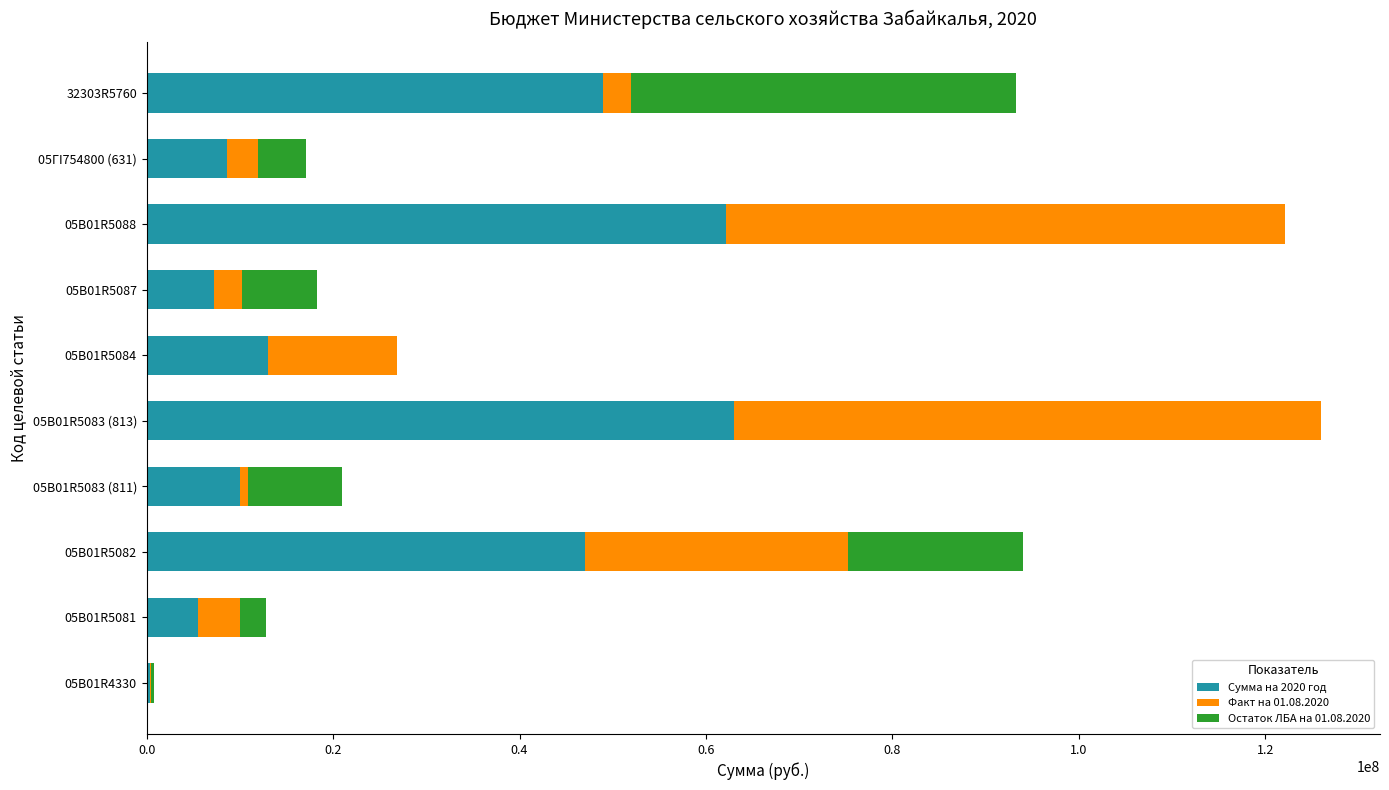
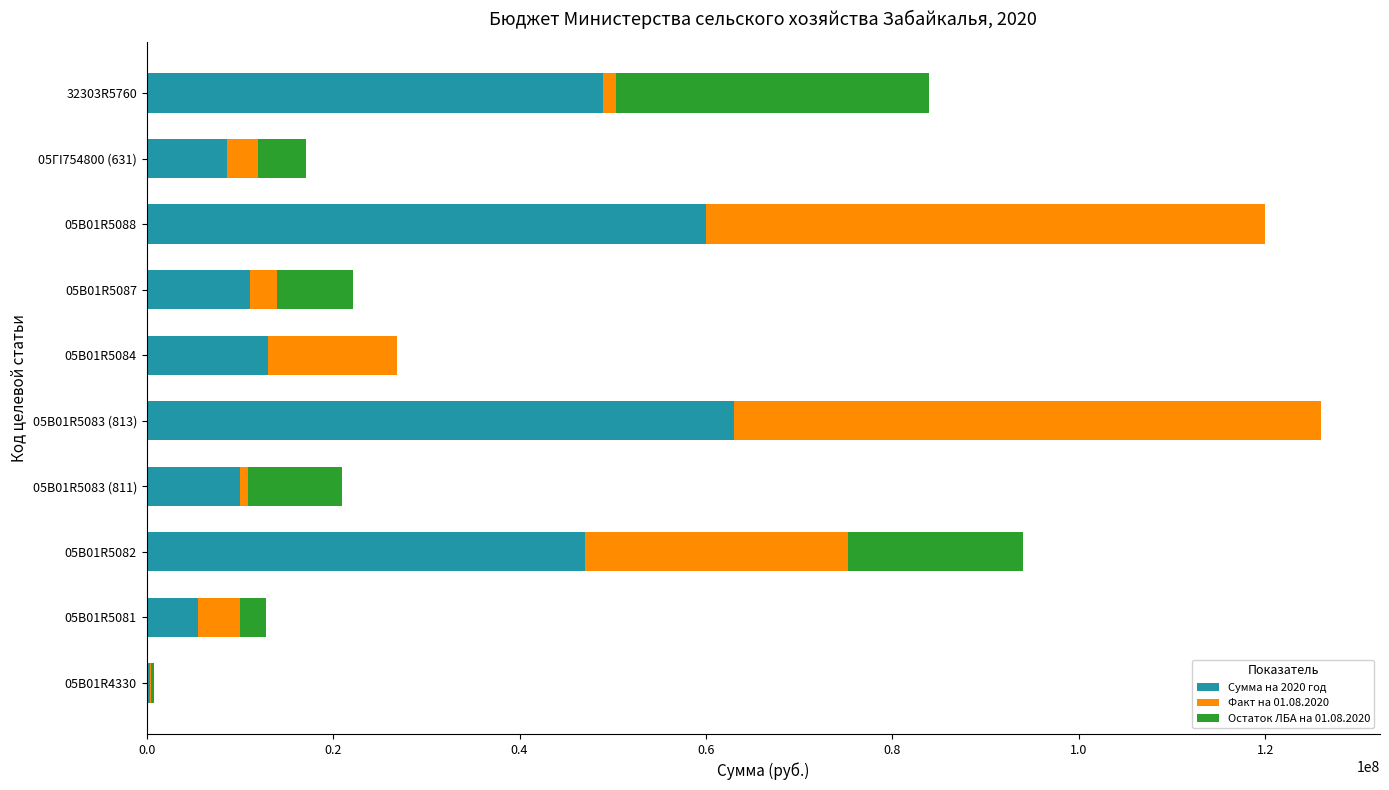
  {
    "Сумма на 2020 год": {
      "32303R5760": 49000000,
      "05ГI754800 (631)": 9000000,
-     "05В01R5088": 62000000,
-     "05В01R5087": 7000000,
+     "05В01R5088": 60000000,
+     "05В01R5087": 11000000,
      "05В01R5084": 13000000,
      "05В01R5083 (813)": 63000000,
      "05В01R5083 (811)": 10000000,
      "05В01R5082": 47000000,
      "05В01R5081": 6000000,
      "05В01R4330": 0
    },
    "Факт на 01.08.2020": {
-     "32303R5760": 3000000,
+     "32303R5760": 1000000,
      "05ГI754800 (631)": 3000000,
      "05В01R5088": 60000000,
      "05В01R5087": 3000000,
      "05В01R5084": 14000000,
      "05В01R5083 (813)": 63000000,
      "05В01R5083 (811)": 1000000,
      "05В01R5082": 28000000,
      "05В01R5081": 5000000
    },
    "Остаток ЛБА на 01.08.2020": {
-     "32303R5760": 41000000,
+     "32303R5760": 34000000,
      "05ГI754800 (631)": 5000000,
      "05В01R5088": 0,
      "05В01R5087": 8000000,
      "05В01R5084": 0,
      "05В01R5083 (811)": 10000000,
      "05В01R5082": 19000000,
      "05В01R5081": 3000000,
      "05В01R4330": 0
    }
  }
